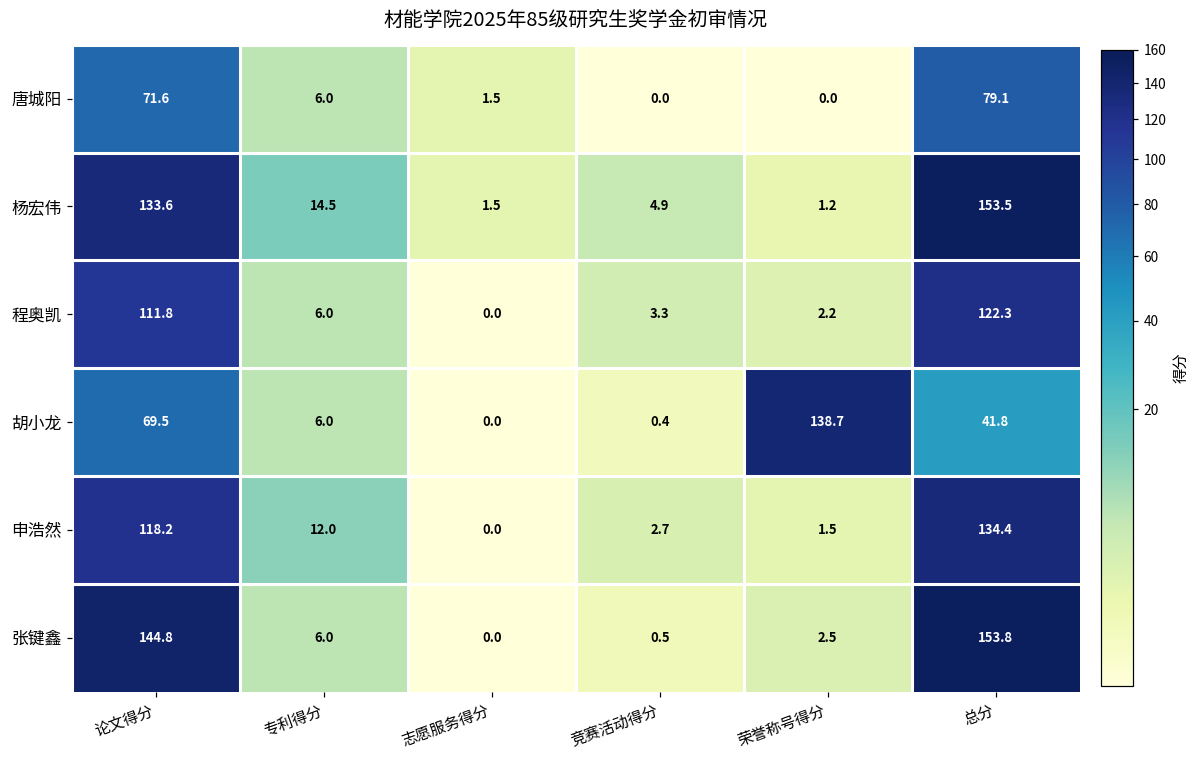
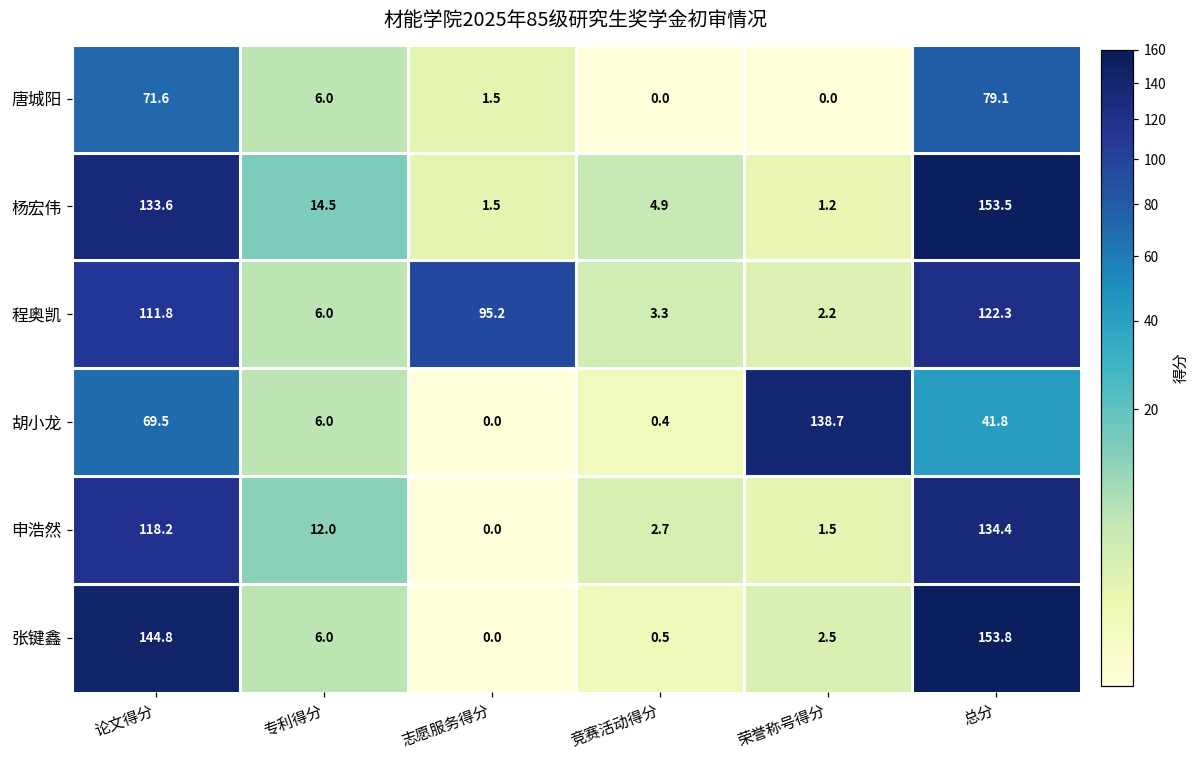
  {
    "唐城阳": {
      "论文得分": 71.6,
      "专利得分": 6.0,
      "志愿服务得分": 1.5,
      "竞赛活动得分": 0.0,
      "荣誉称号得分": 0.0,
      "总分": 79.1
    },
    "杨宏伟": {
      "论文得分": 133.6,
      "专利得分": 14.5,
      "志愿服务得分": 1.5,
      "竞赛活动得分": 4.9,
      "荣誉称号得分": 1.2,
      "总分": 153.5
    },
    "程奥凯": {
      "论文得分": 111.8,
      "专利得分": 6.0,
-     "志愿服务得分": 0.0,
+     "志愿服务得分": 95.2,
      "竞赛活动得分": 3.3,
      "荣誉称号得分": 2.2,
      "总分": 122.3
    },
    "胡小龙": {
      "论文得分": 69.5,
      "专利得分": 6.0,
      "志愿服务得分": 0.0,
      "竞赛活动得分": 0.4,
      "荣誉称号得分": 138.7,
      "总分": 41.8
    },
    "申浩然": {
      "论文得分": 118.2,
      "专利得分": 12.0,
      "志愿服务得分": 0.0,
      "竞赛活动得分": 2.7,
      "荣誉称号得分": 1.5,
      "总分": 134.4
    },
    "张键鑫": {
      "论文得分": 144.8,
      "专利得分": 6.0,
      "志愿服务得分": 0.0,
      "竞赛活动得分": 0.5,
      "荣誉称号得分": 2.5,
      "总分": 153.8
    }
  }
